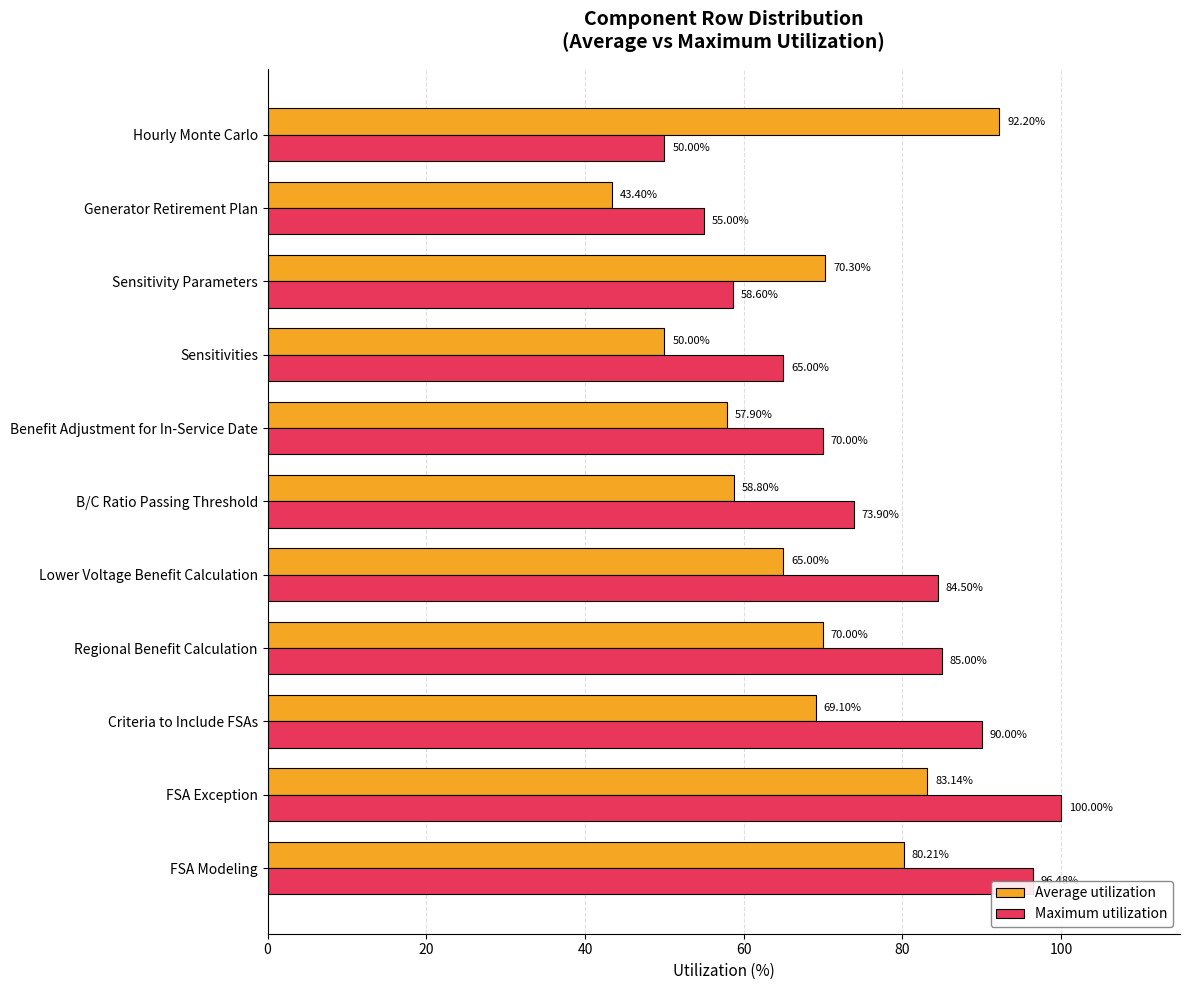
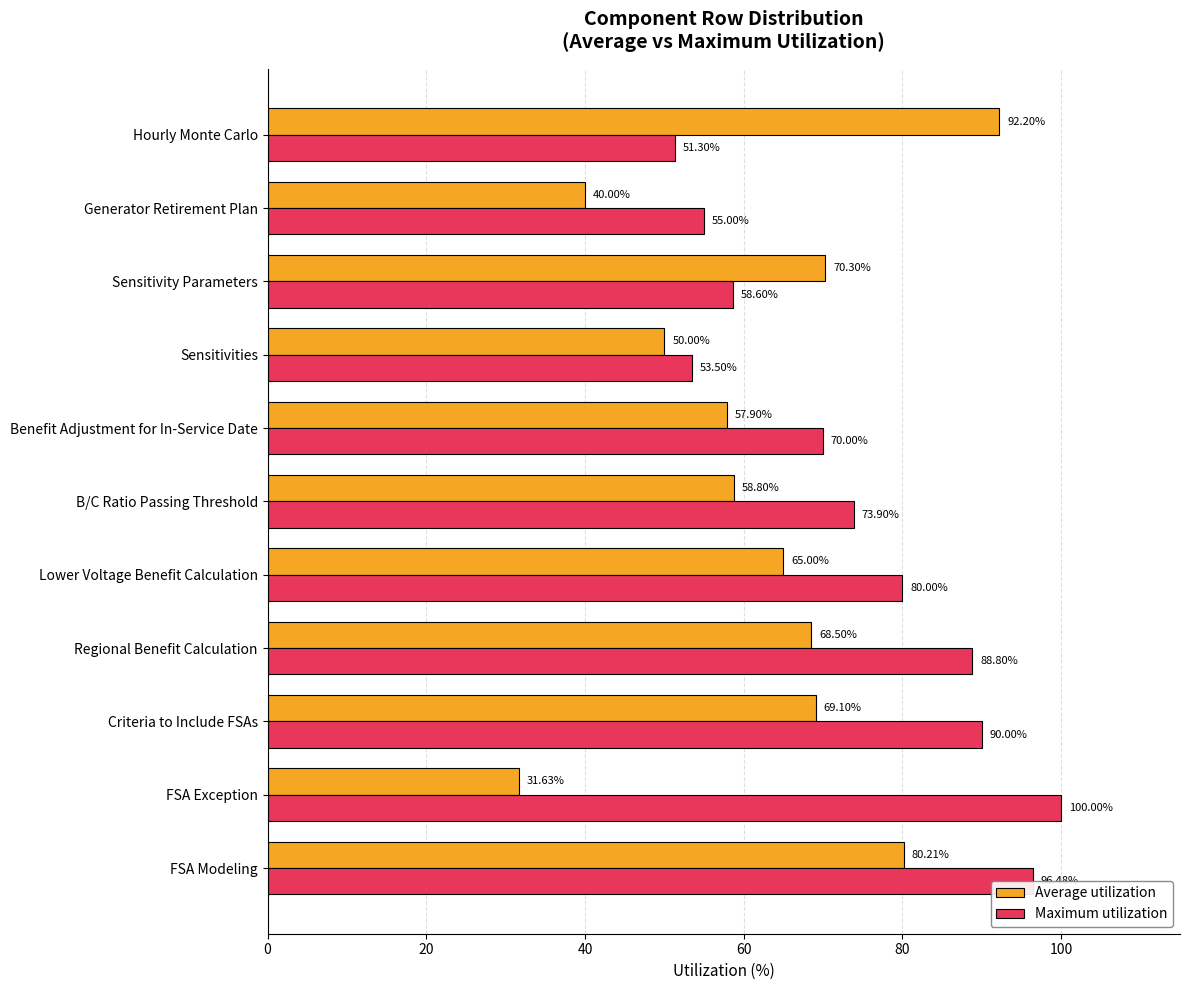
  {
    "Average utilization": {
      "Hourly Monte Carlo": "92.20%",
-     "Generator Retirement Plan": "43.40%",
+     "Generator Retirement Plan": "40.00%",
      "Sensitivity Parameters": "70.30%",
      "Sensitivities": "50.00%",
      "Benefit Adjustment for In-Service Date": "57.90%",
      "B/C Ratio Passing Threshold": "58.80%",
      "Lower Voltage Benefit Calculation": "65.00%",
-     "Regional Benefit Calculation": "70.00%",
+     "Regional Benefit Calculation": "68.50%",
      "Criteria to Include FSAs": "69.10%",
-     "FSA Exception": "83.14%",
+     "FSA Exception": "31.63%",
      "FSA Modeling": "80.21%"
    },
    "Maximum utilization": {
-     "Hourly Monte Carlo": "50.00%",
+     "Hourly Monte Carlo": "51.30%",
      "Generator Retirement Plan": "55.00%",
      "Sensitivity Parameters": "58.60%",
-     "Sensitivities": "65.00%",
+     "Sensitivities": "53.50%",
      "Benefit Adjustment for In-Service Date": "70.00%",
      "B/C Ratio Passing Threshold": "73.90%",
-     "Lower Voltage Benefit Calculation": "84.50%",
-     "Regional Benefit Calculation": "85.00%",
+     "Lower Voltage Benefit Calculation": "80.00%",
+     "Regional Benefit Calculation": "88.80%",
      "Criteria to Include FSAs": "90.00%",
      "FSA Exception": "100.00%"
    }
  }
